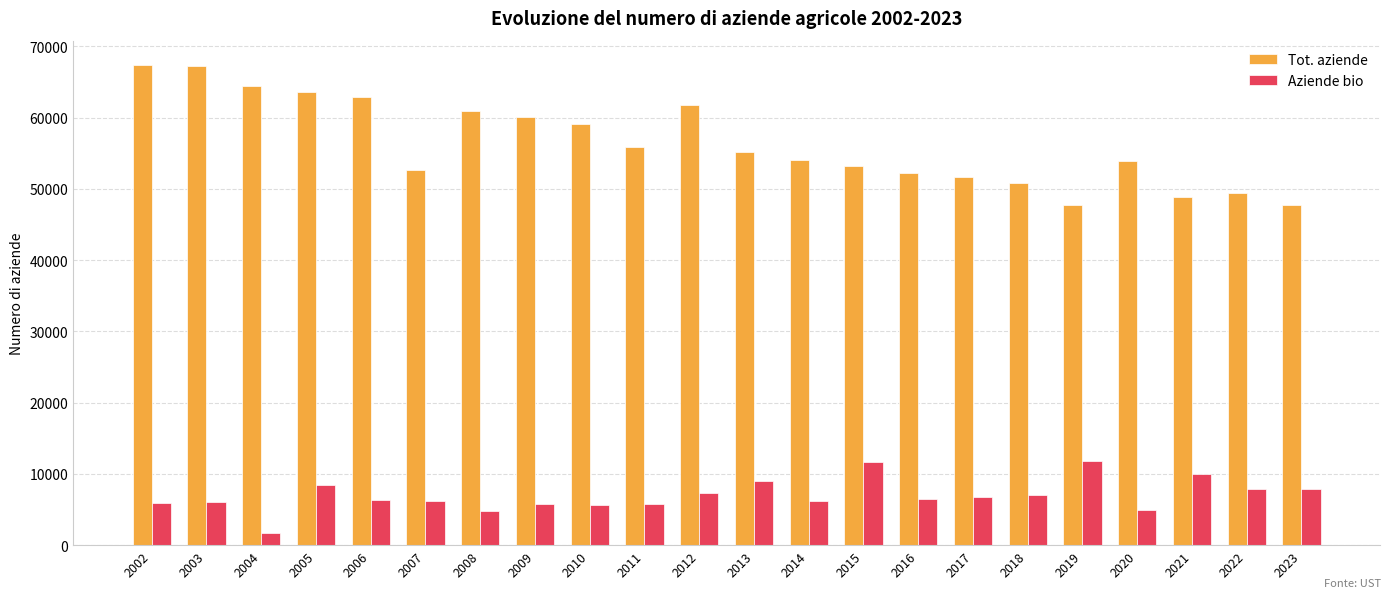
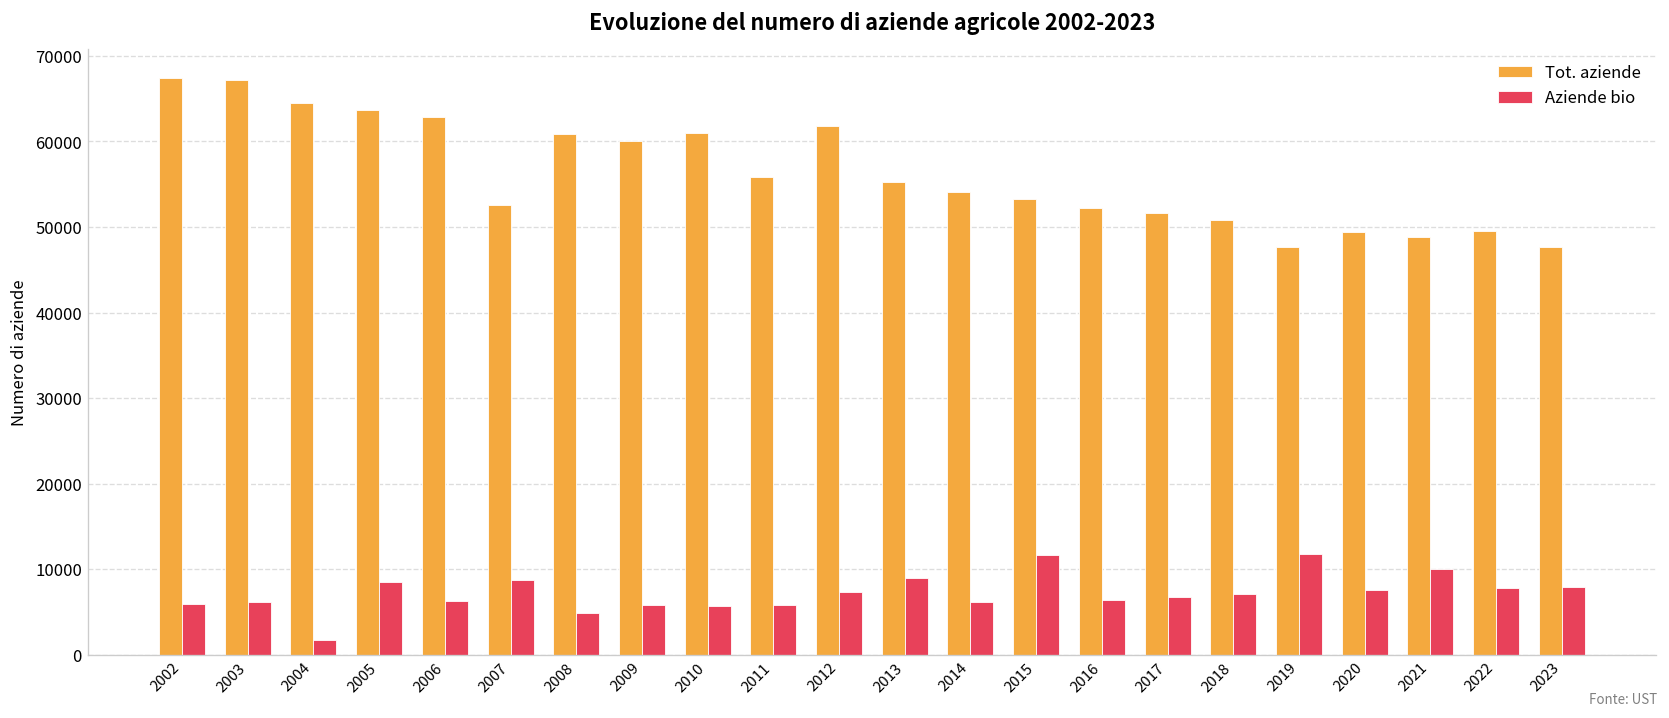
  {
    "Tot. aziende": {
      "2002": 67000,
      "2003": 67000,
      "2004": 64000,
      "2005": 64000,
      "2006": 63000,
      "2007": 53000,
      "2008": 61000,
      "2009": 60000,
-     "2010": 59000,
+     "2010": 61000,
      "2011": 56000,
      "2012": 62000,
      "2013": 55000,
      "2014": 54000,
      "2015": 53000,
      "2016": 52000,
      "2017": 52000,
      "2018": 51000,
      "2019": 48000,
-     "2020": 54000,
+     "2020": 49000,
      "2021": 49000,
      "2022": 49000,
      "2023": 48000
    },
    "Aziende bio": {
      "2002": 6000,
      "2003": 6000,
      "2004": 2000,
      "2005": 9000,
      "2006": 6000,
-     "2007": 6000,
+     "2007": 9000,
      "2008": 5000,
      "2009": 6000,
      "2010": 6000,
      "2011": 6000,
      "2012": 7000,
      "2013": 9000,
      "2014": 6000,
      "2015": 12000,
      "2016": 6000,
      "2017": 7000,
      "2018": 7000,
      "2019": 12000,
-     "2020": 5000,
+     "2020": 8000,
      "2021": 10000,
      "2022": 8000,
      "2023": 8000
    }
  }
